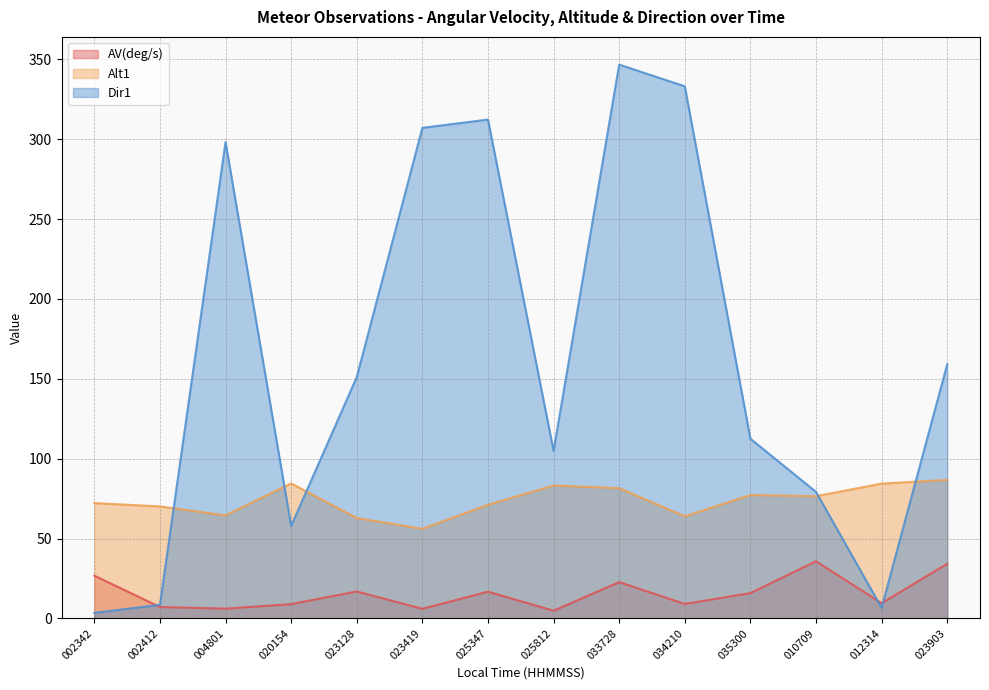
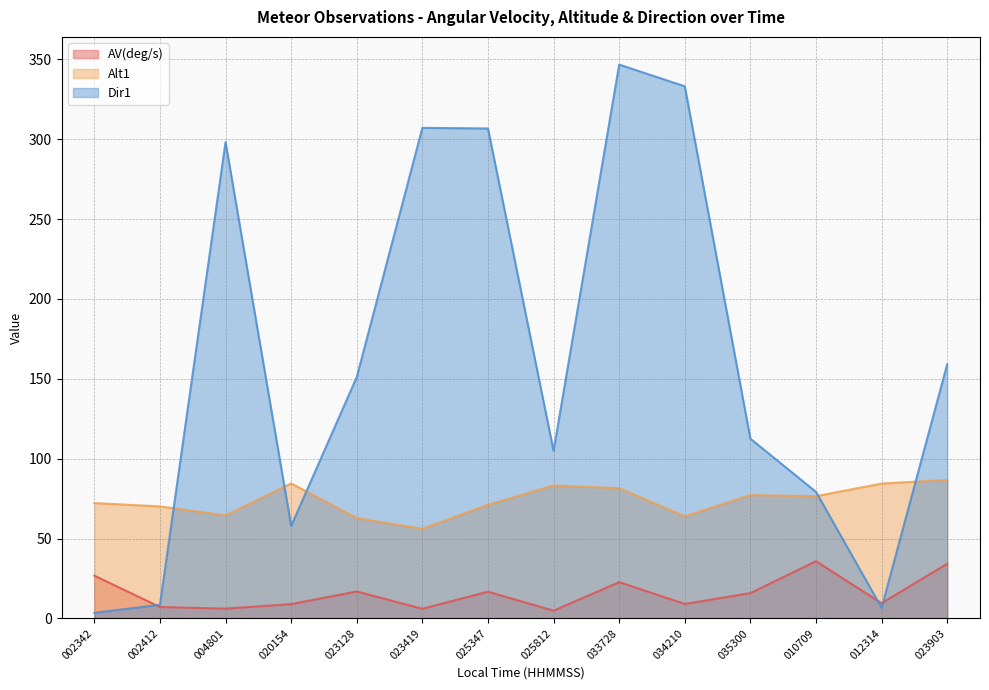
  {
    "Dir1": {
      "002342": 4,
      "004801": 298,
      "020154": 58,
      "023128": 151,
      "023419": 307,
-     "025347": 312,
+     "025347": 307,
      "025812": 105,
      "033728": 347,
      "034210": 333,
      "035300": 113,
      "010709": 79,
      "012314": 7,
      "023903": 159
    }
  }
